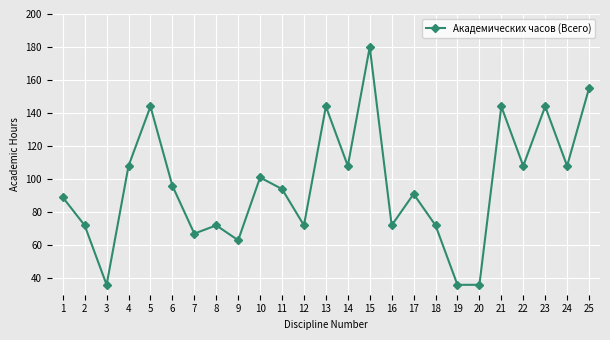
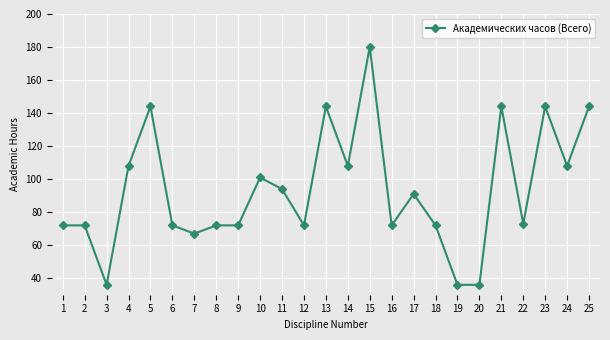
  {
-   "1": 89,
+   "1": 72,
    "2": 72,
    "3": 36,
    "4": 108,
    "5": 144,
-   "6": 96,
+   "6": 72,
    "7": 67,
    "8": 72,
-   "9": 63,
+   "9": 72,
    "10": 101,
    "11": 94,
    "12": 72,
    "13": 144,
    "14": 108,
    "15": 180,
    "16": 72,
    "17": 91,
    "18": 72,
    "19": 36,
    "20": 36,
    "21": 144,
-   "22": 108,
+   "22": 73,
    "23": 144,
    "24": 108,
-   "25": 155
+   "25": 144
  }
